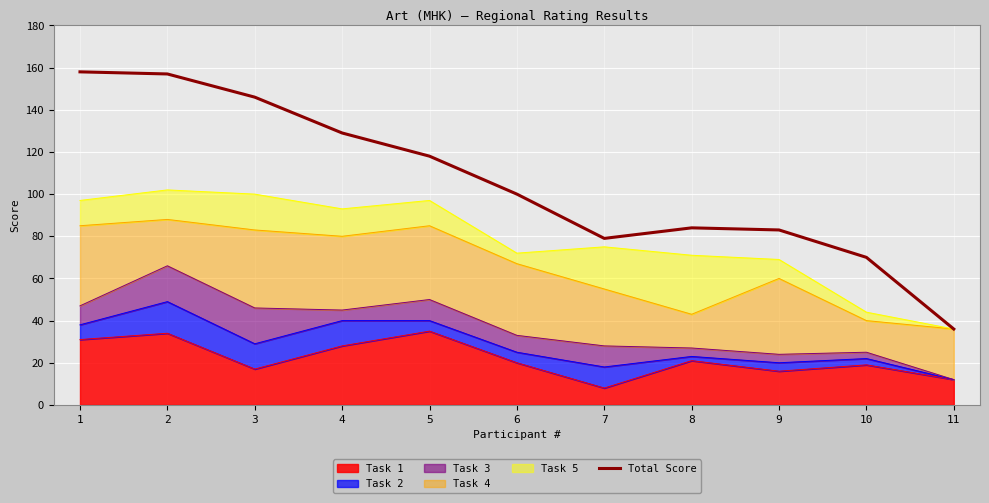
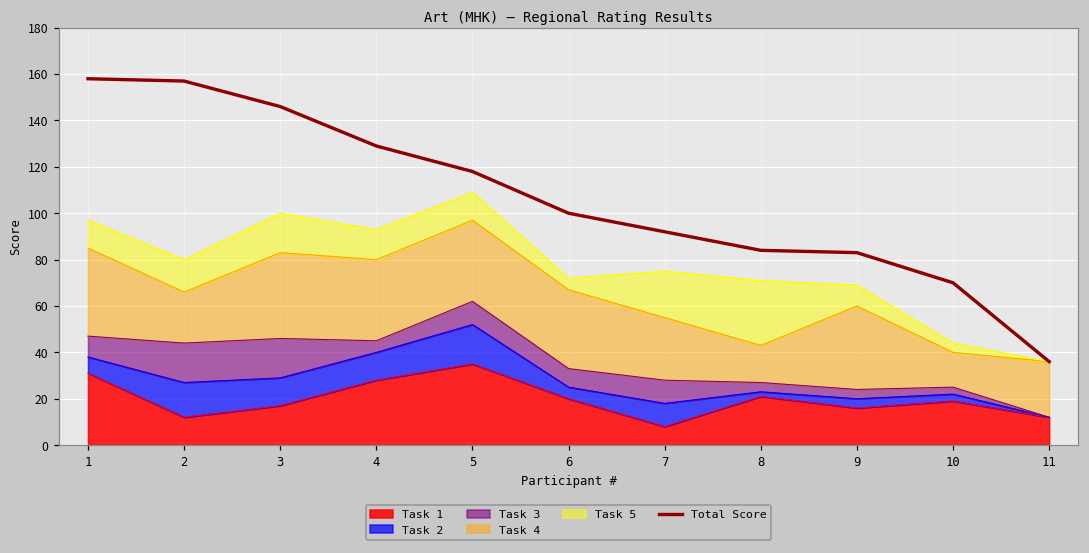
  {
    "Task 1": {
      "1": 31,
-     "2": 34,
+     "2": 12,
      "3": 17,
      "4": 28,
      "5": 35,
      "6": 20,
      "7": 8,
      "8": 21,
      "9": 16,
      "10": 19
    },
    "Task 2": {
      "2": 15,
-     "5": 5
+     "5": 17
    },
    "Task 3": {
      "2": 17,
      "5": 10
    },
    "Task 4": {
      "2": 22,
      "5": 35
    },
    "Task 5": {
      "2": 14,
      "5": 12
    },
    "Total Score": {
      "1": 158,
      "2": 157,
      "3": 146,
      "4": 129,
      "5": 118,
      "6": 100,
-     "7": 79,
+     "7": 92,
      "8": 84,
      "9": 83,
      "10": 70
    }
  }
